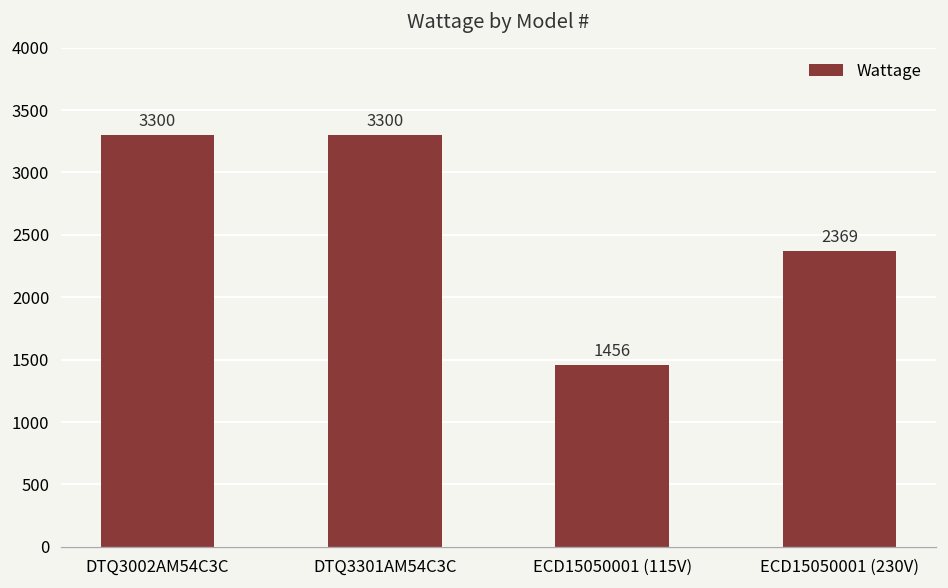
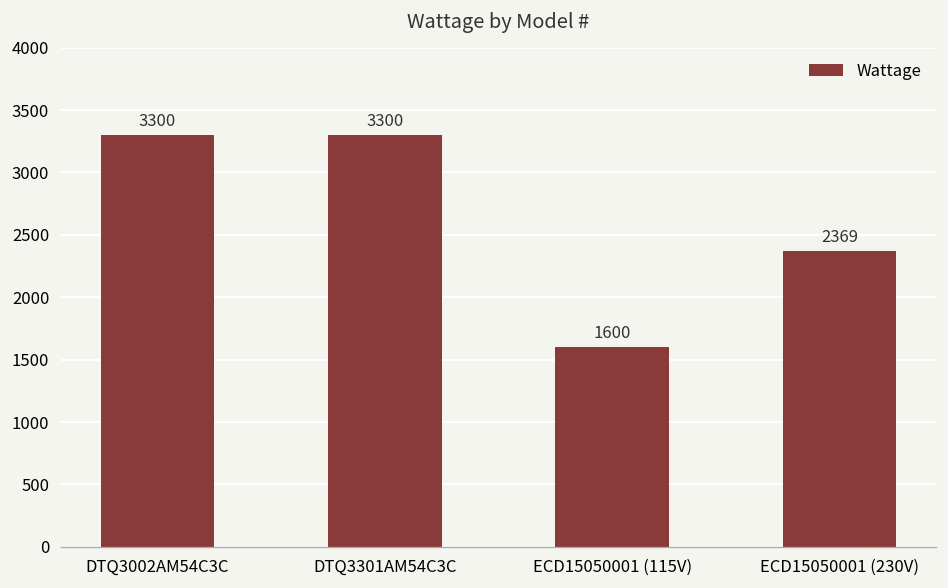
  {
    "DTQ3002AM54C3C": 3300,
    "DTQ3301AM54C3C": 3300,
-   "ECD15050001 (115V)": 1456,
+   "ECD15050001 (115V)": 1600,
    "ECD15050001 (230V)": 2369
  }
